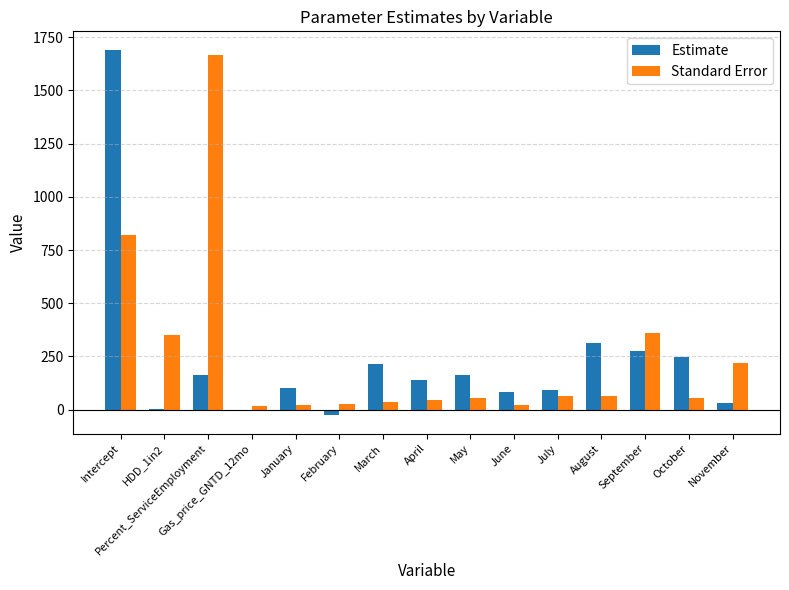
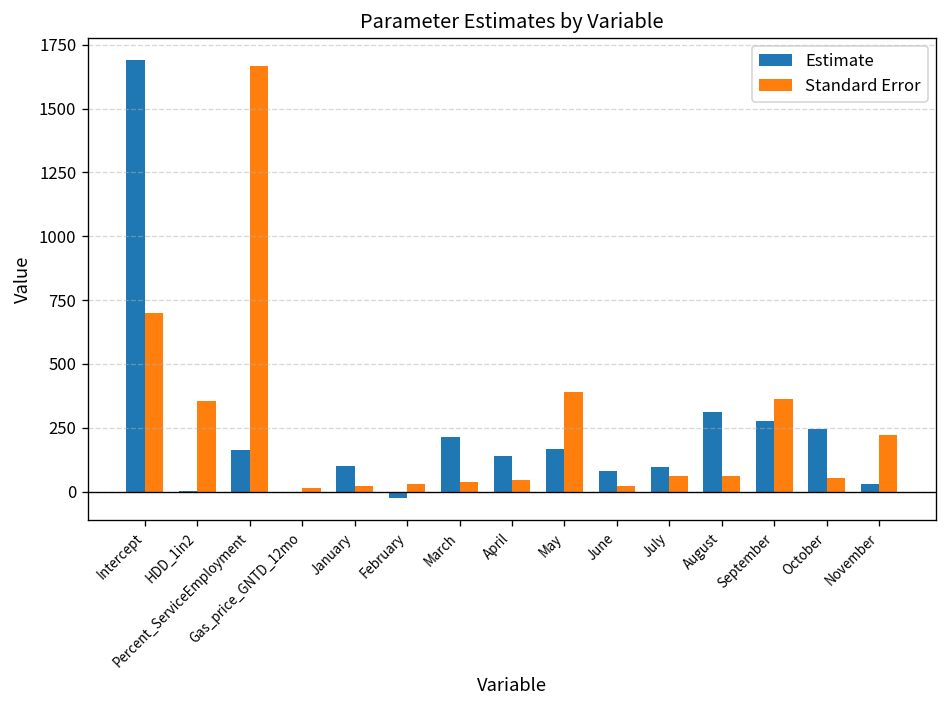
  {
    "Estimate": {
      "Intercept": 1690,
      "Percent_ServiceEmployment": 160,
      "January": 100,
      "February": -30,
      "March": 210,
      "April": 140,
      "May": 170,
      "June": 80,
      "July": 90,
      "August": 310,
      "September": 280,
      "October": 250,
      "November": 30
    },
    "Standard Error": {
-     "Intercept": 820,
+     "Intercept": 700,
      "HDD_1in2": 350,
      "Percent_ServiceEmployment": 1670,
      "Gas_price_GNTD_12mo": 20,
      "January": 20,
      "February": 30,
      "March": 40,
      "April": 50,
-     "May": 60,
+     "May": 390,
      "June": 20,
      "July": 60,
      "August": 60,
      "September": 360,
      "October": 50,
      "November": 220
    }
  }
